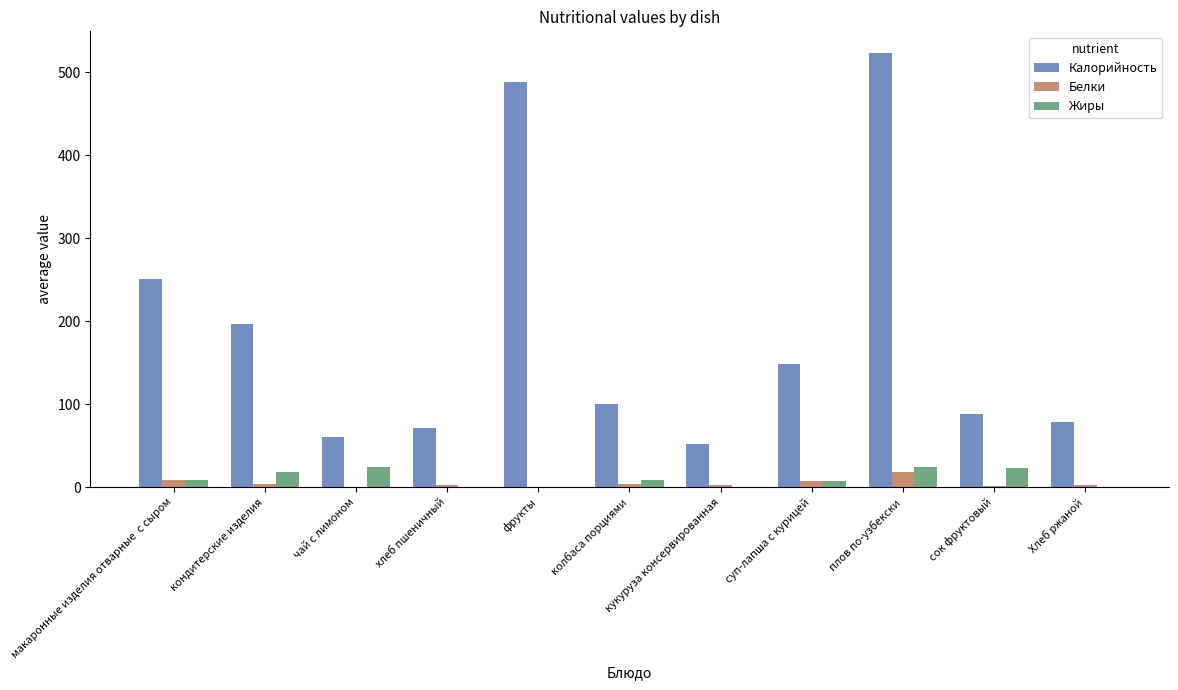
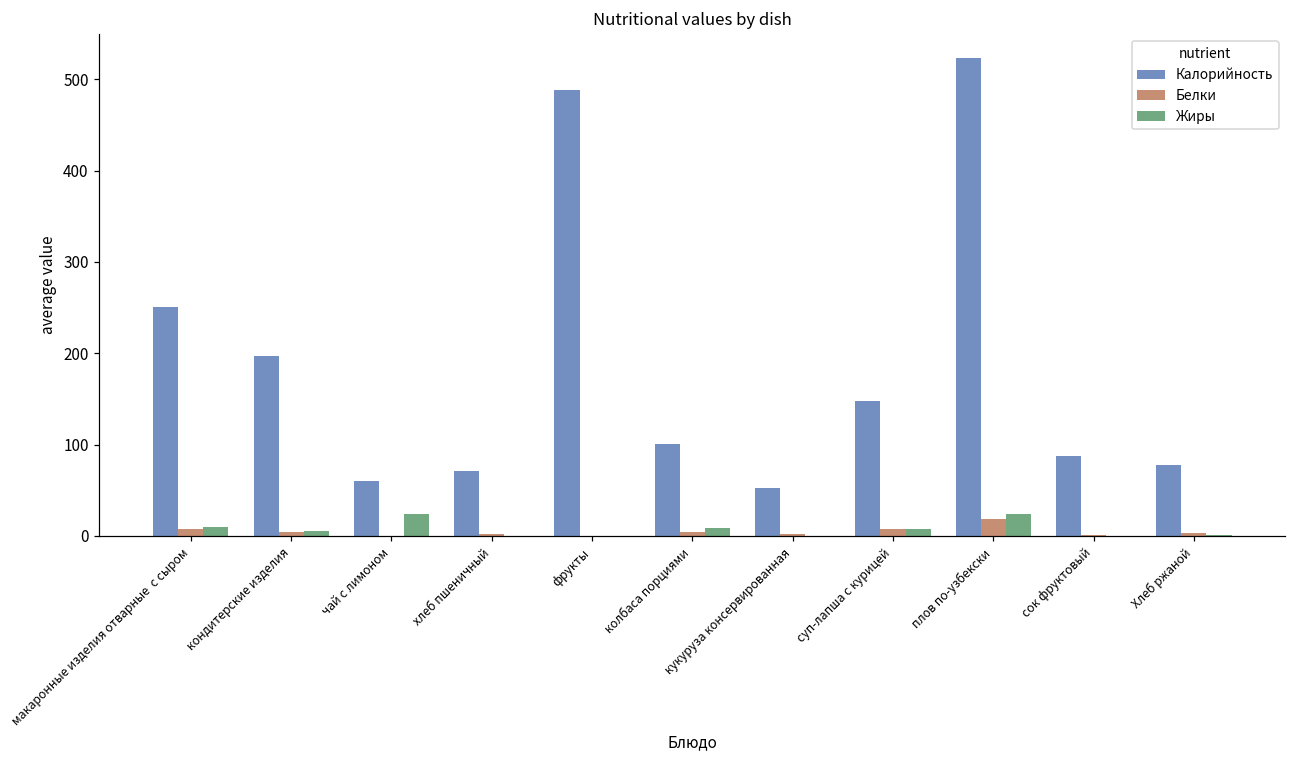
  {
    "Калорийность": {
      "макаронные изделия отварные с сыром": 250,
      "кондитерские изделия": 200,
      "чай с лимоном": 60,
      "хлеб пшеничный": 70,
      "фрукты": 490,
      "колбаса порциями": 100,
      "кукуруза консервированная": 50,
      "суп-лапша с курицей": 150,
      "плов по-узбекски": 520,
      "сок фруктовый": 90,
      "Хлеб ржаной": 80
    },
    "Белки": {
      "макаронные изделия отварные с сыром": 10,
      "кондитерские изделия": 0,
      "колбаса порциями": 0,
      "суп-лапша с курицей": 10,
      "плов по-узбекски": 20
    },
    "Жиры": {
      "макаронные изделия отварные с сыром": 10,
-     "кондитерские изделия": 20,
+     "кондитерские изделия": 10,
      "чай с лимоном": 20,
      "колбаса порциями": 10,
      "кукуруза консервированная": 0,
      "суп-лапша с курицей": 10,
      "плов по-узбекски": 20,
-     "сок фруктовый": 20
+     "сок фруктовый": 0
    }
  }
